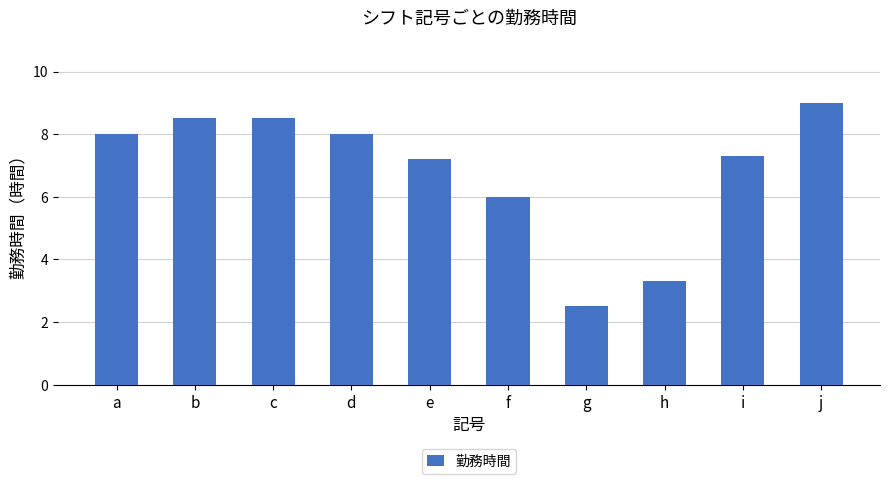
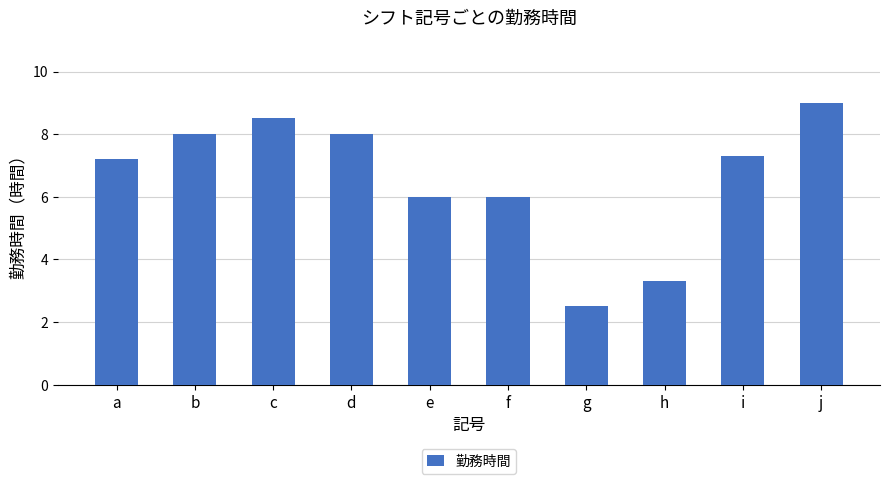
  {
-   "a": 8.0,
-   "b": 8.5,
+   "a": 7.2,
+   "b": 8.0,
    "c": 8.5,
    "d": 8.0,
-   "e": 7.2,
+   "e": 6.0,
    "f": 6.0,
    "g": 2.5,
    "h": 3.3,
    "i": 7.3,
    "j": 9.0
  }
